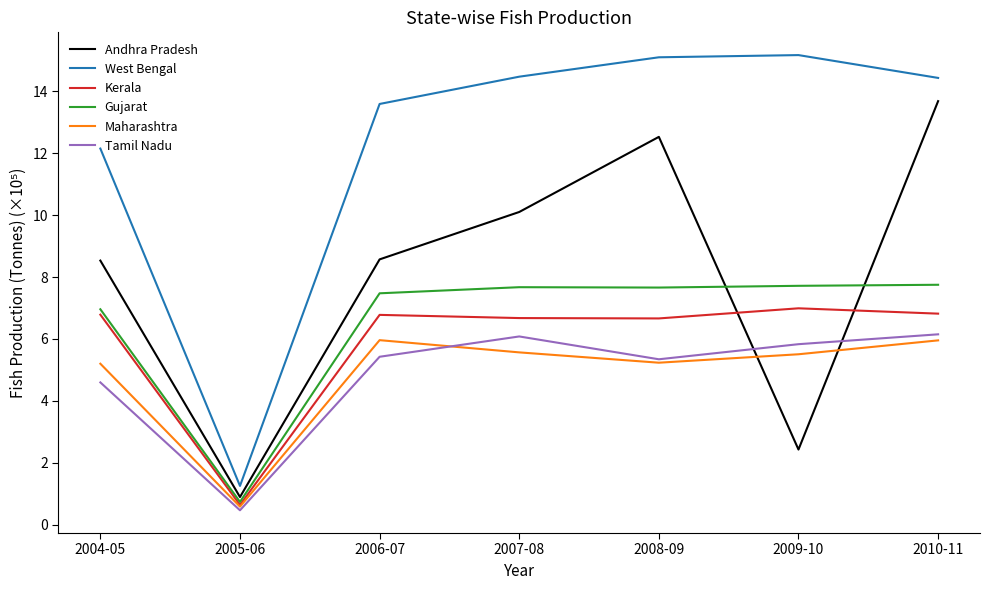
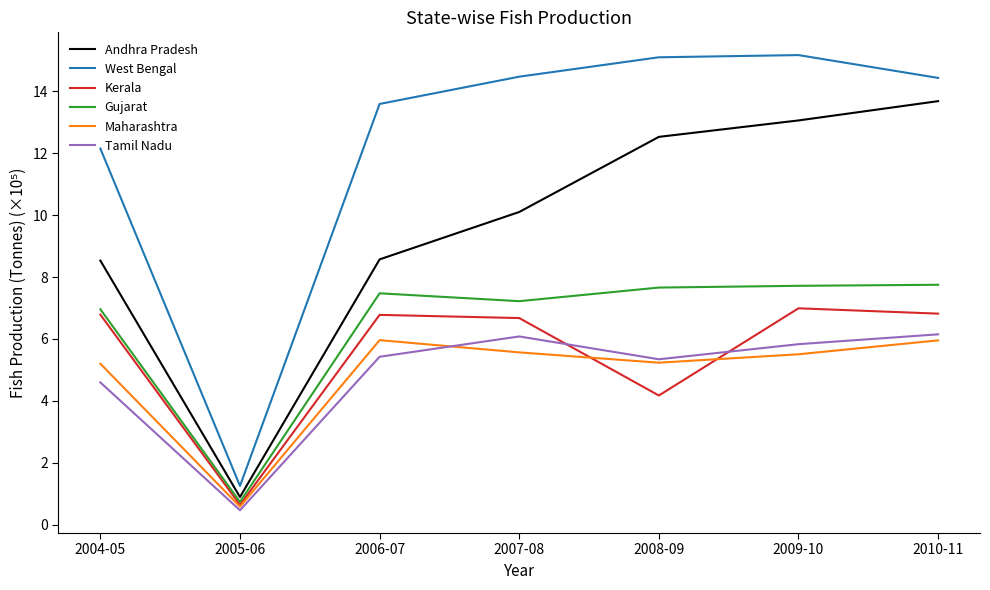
  {
    "Andhra Pradesh": {
      "2004-05": 8.5,
      "2005-06": 0.9,
      "2006-07": 8.6,
      "2007-08": 10.1,
      "2008-09": 12.5,
-     "2009-10": 2.4,
+     "2009-10": 13.1,
      "2010-11": 13.7
    },
    "West Bengal": {
      "2004-05": 12.2,
      "2005-06": 1.3,
      "2006-07": 13.6,
      "2007-08": 14.5,
      "2008-09": 15.1,
      "2009-10": 15.2,
      "2010-11": 14.4
    },
    "Kerala": {
      "2004-05": 6.8,
      "2006-07": 6.8,
      "2007-08": 6.7,
-     "2008-09": 6.7,
+     "2008-09": 4.2,
      "2009-10": 7.0,
      "2010-11": 6.8
    },
    "Gujarat": {
      "2004-05": 7.0,
      "2005-06": 0.7,
      "2006-07": 7.5,
-     "2007-08": 7.7,
+     "2007-08": 7.2,
      "2008-09": 7.7,
      "2009-10": 7.7,
      "2010-11": 7.7
    },
    "Maharashtra": {
      "2004-05": 5.2,
      "2006-07": 6.0,
      "2007-08": 5.6,
      "2008-09": 5.2,
      "2009-10": 5.5,
      "2010-11": 6.0
    },
    "Tamil Nadu": {
      "2004-05": 4.6,
      "2005-06": 0.5,
      "2006-07": 5.4,
      "2007-08": 6.1,
      "2008-09": 5.3,
      "2009-10": 5.8,
      "2010-11": 6.1
    }
  }
